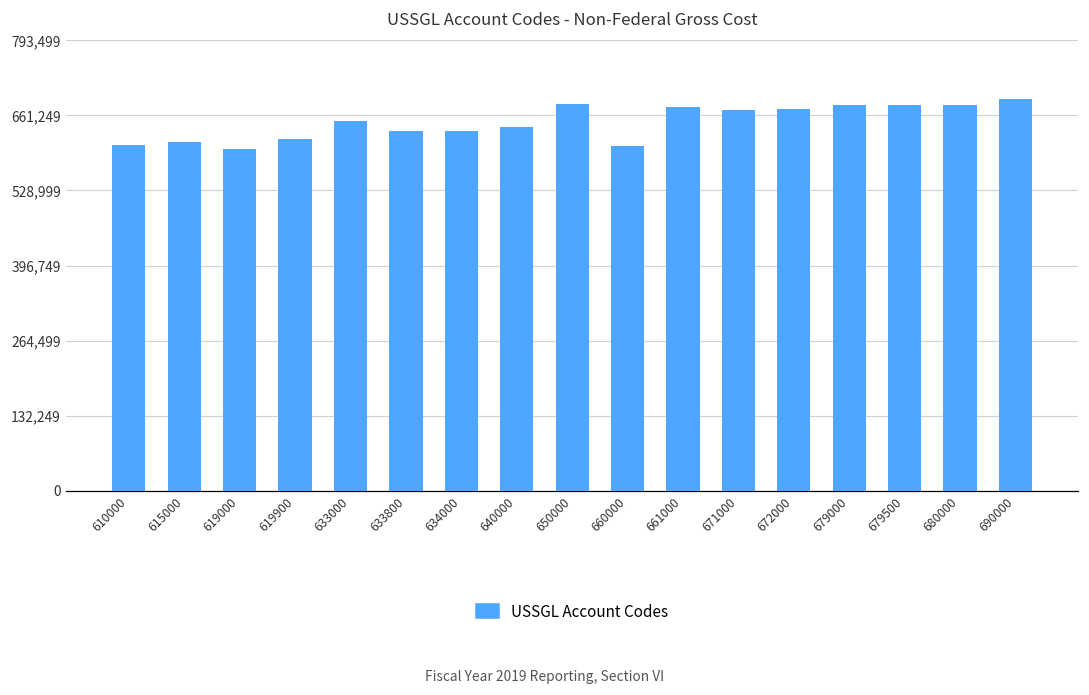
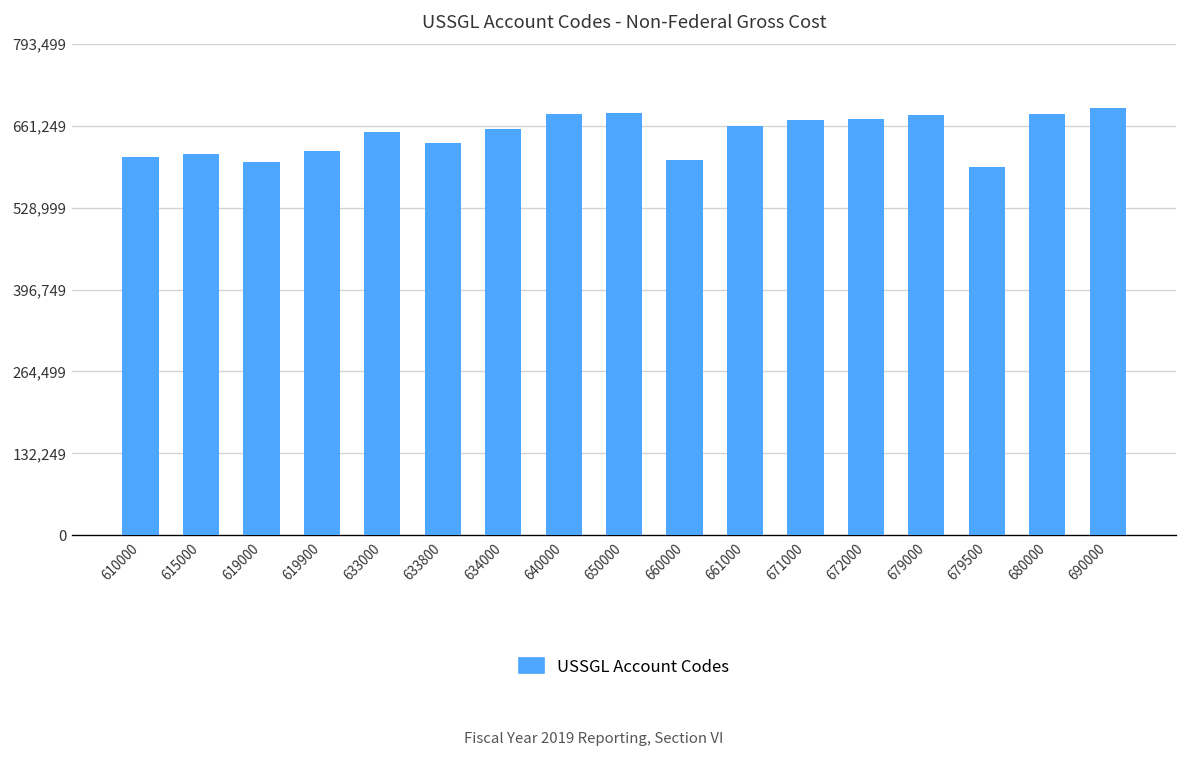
  {
    "610000": "610,000",
    "615000": "610,000",
    "619000": "600,000",
    "619900": "620,000",
    "633000": "650,000",
    "633800": "630,000",
-   "634000": "630,000",
-   "640000": "640,000",
+   "634000": "660,000",
+   "640000": "680,000",
    "650000": "680,000",
    "660000": "610,000",
-   "661000": "680,000",
+   "661000": "660,000",
    "671000": "670,000",
    "672000": "670,000",
    "679000": "680,000",
-   "679500": "680,000",
+   "679500": "590,000",
    "680000": "680,000",
    "690000": "690,000"
  }
